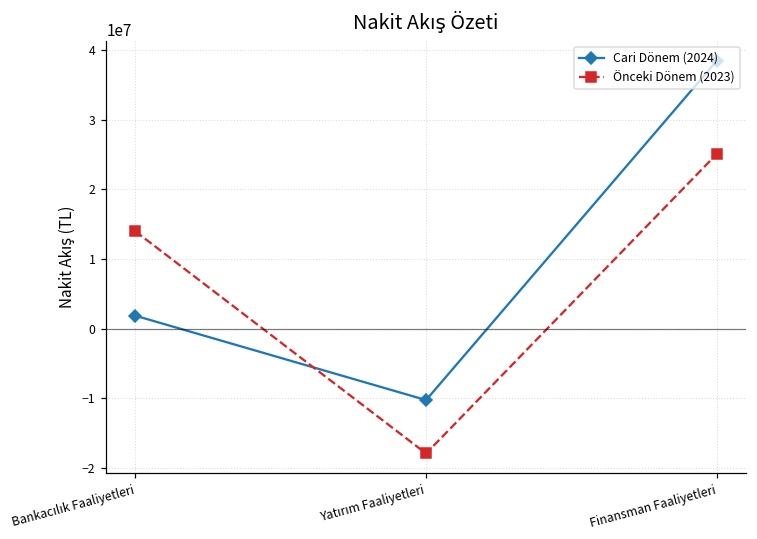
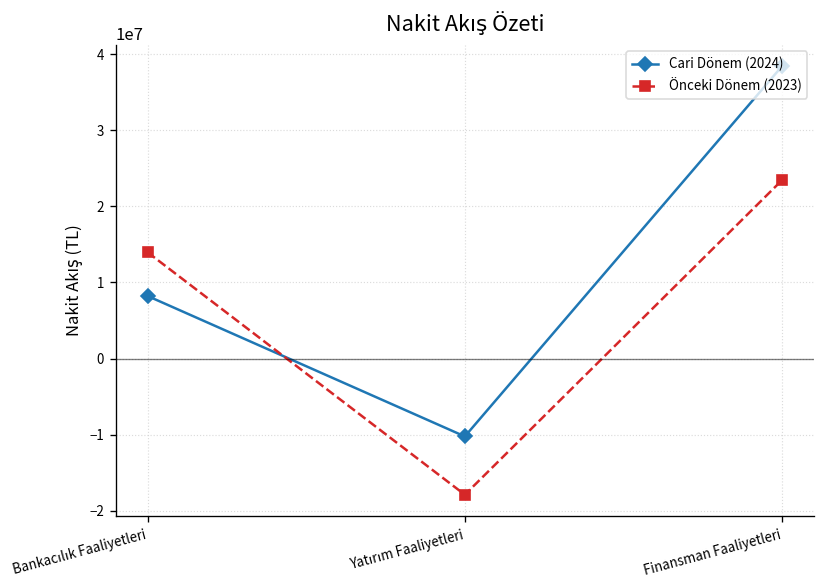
  {
    "Cari Dönem (2024)": {
-     "Bankacılık Faaliyetleri": 2000000,
+     "Bankacılık Faaliyetleri": 8000000,
      "Yatırım Faaliyetleri": -10000000
    },
    "Önceki Dönem (2023)": {
      "Bankacılık Faaliyetleri": 14000000,
      "Yatırım Faaliyetleri": -18000000,
-     "Finansman Faaliyetleri": 25000000
+     "Finansman Faaliyetleri": 23000000
    }
  }
